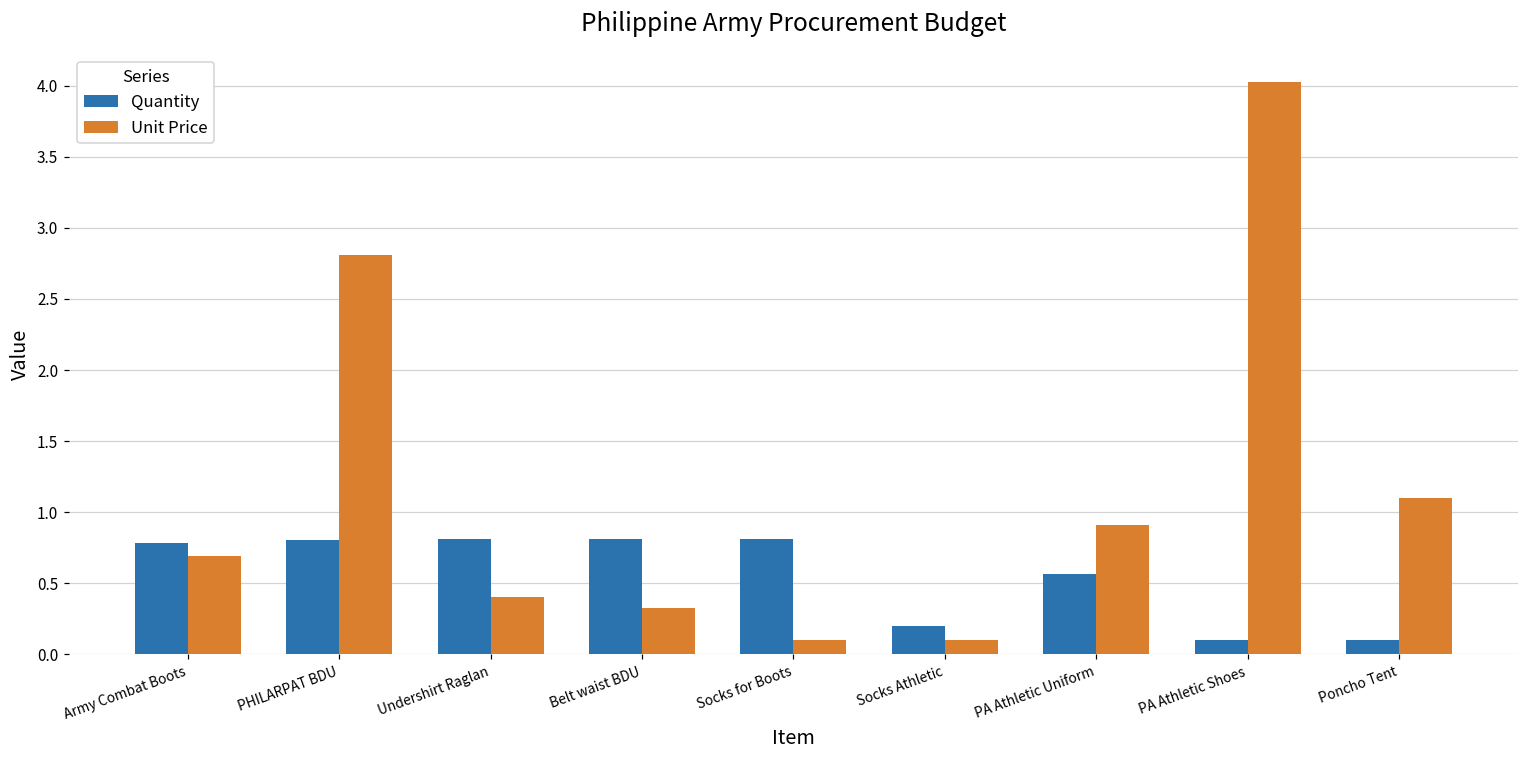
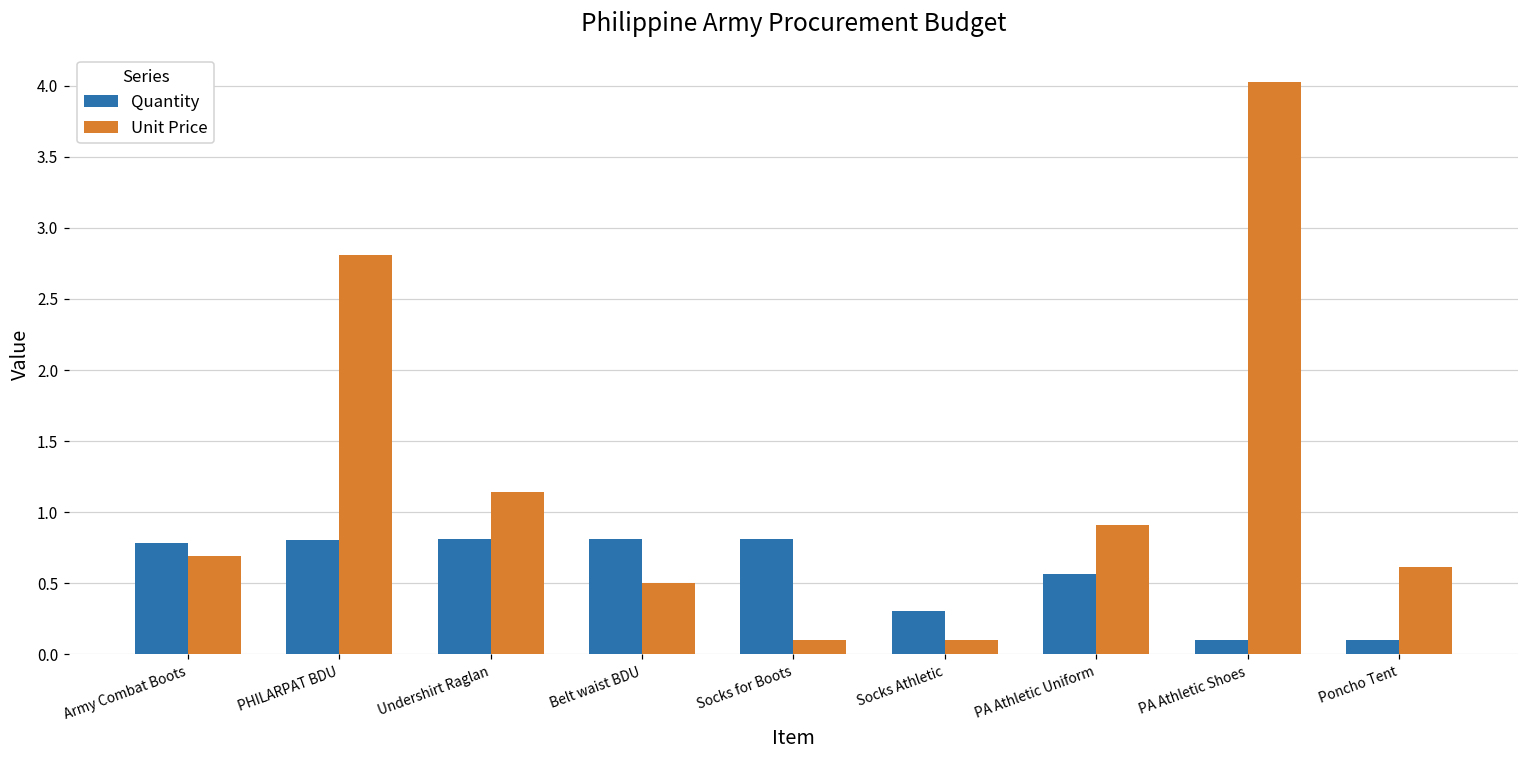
  {
    "Quantity": {
      "Army Combat Boots": 0.78,
      "PHILARPAT BDU": 0.80,
      "Undershirt Raglan": 0.81,
      "Belt waist BDU": 0.81,
      "Socks for Boots": 0.81,
-     "Socks Athletic": 0.20,
+     "Socks Athletic": 0.30,
      "PA Athletic Uniform": 0.57,
      "PA Athletic Shoes": 0.10,
      "Poncho Tent": 0.10
    },
    "Unit Price": {
      "Army Combat Boots": 0.69,
      "PHILARPAT BDU": 2.81,
-     "Undershirt Raglan": 0.40,
-     "Belt waist BDU": 0.33,
+     "Undershirt Raglan": 1.14,
+     "Belt waist BDU": 0.50,
      "Socks for Boots": 0.10,
      "Socks Athletic": 0.10,
      "PA Athletic Uniform": 0.91,
      "PA Athletic Shoes": 4.03,
-     "Poncho Tent": 1.10
+     "Poncho Tent": 0.62
    }
  }
